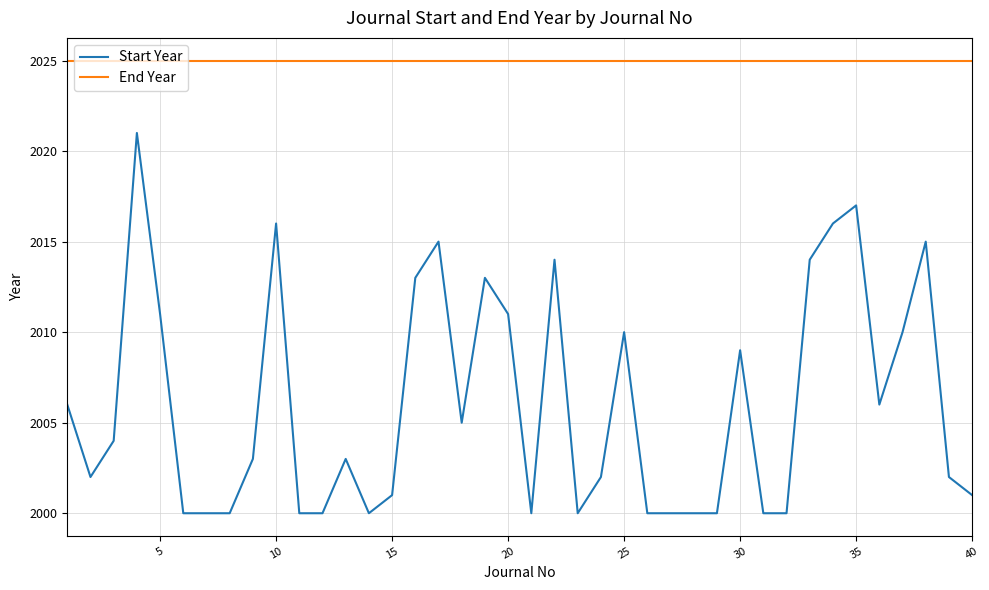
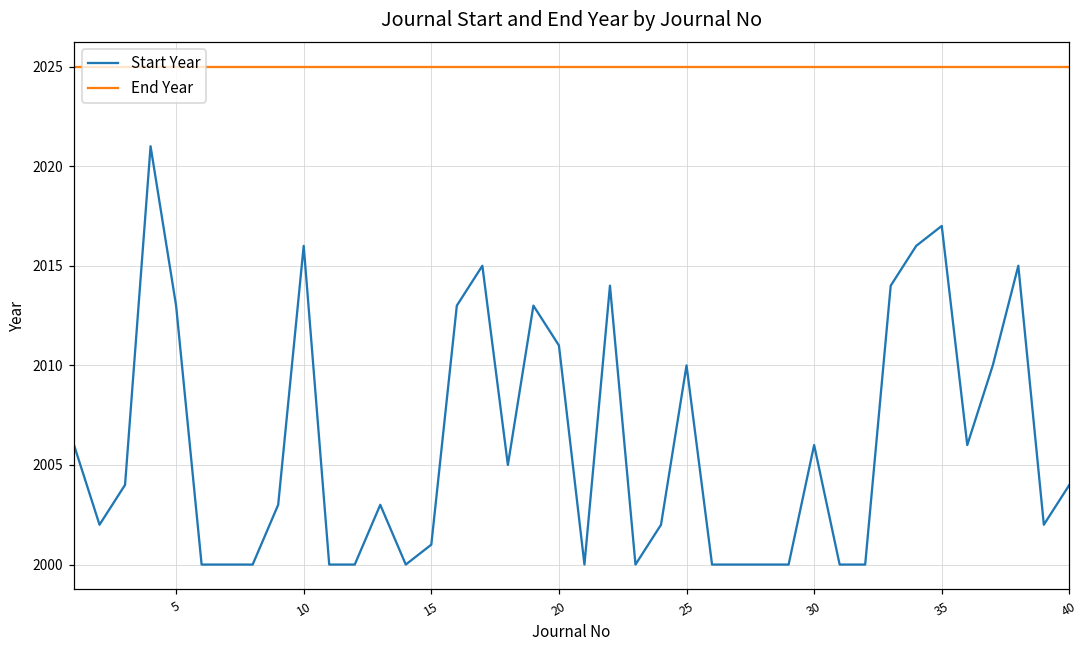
  {
    "Start Year": {
-     "5": 2011,
+     "5": 2013,
      "10": 2016,
      "15": 2001,
      "20": 2011,
      "25": 2010,
-     "30": 2009,
+     "30": 2006,
      "35": 2017,
-     "40": 2001
+     "40": 2004
    },
    "End Year": {
      "10": 2025,
      "15": 2025,
      "20": 2025,
      "25": 2025,
      "30": 2025,
      "35": 2025,
      "40": 2025
    }
  }
